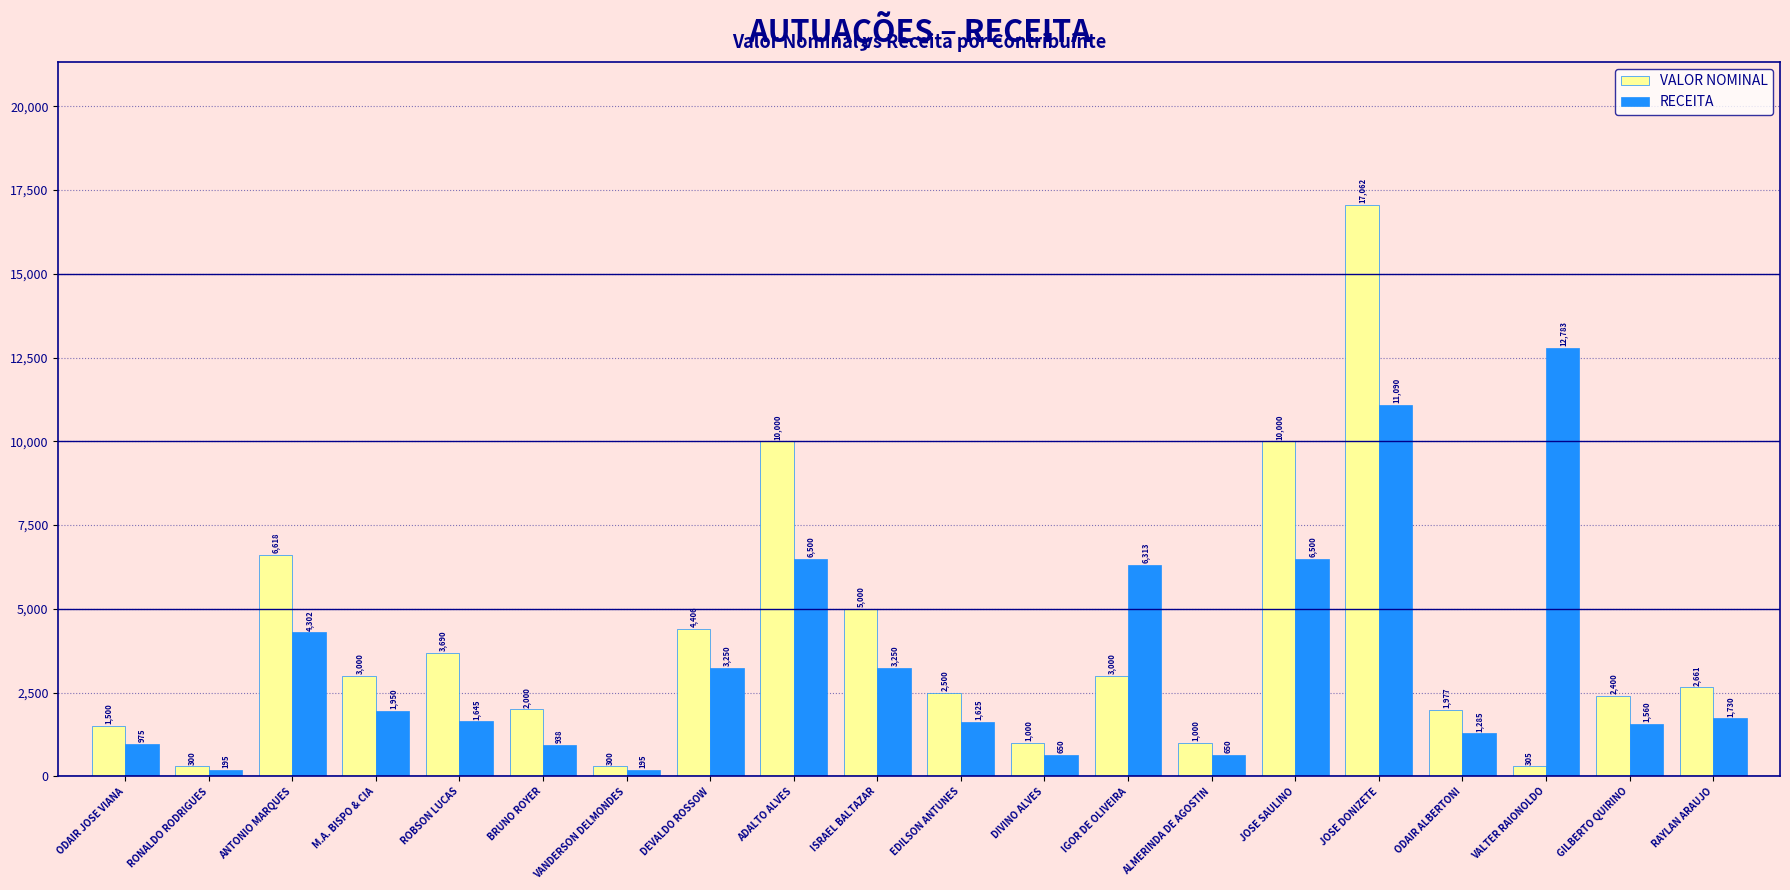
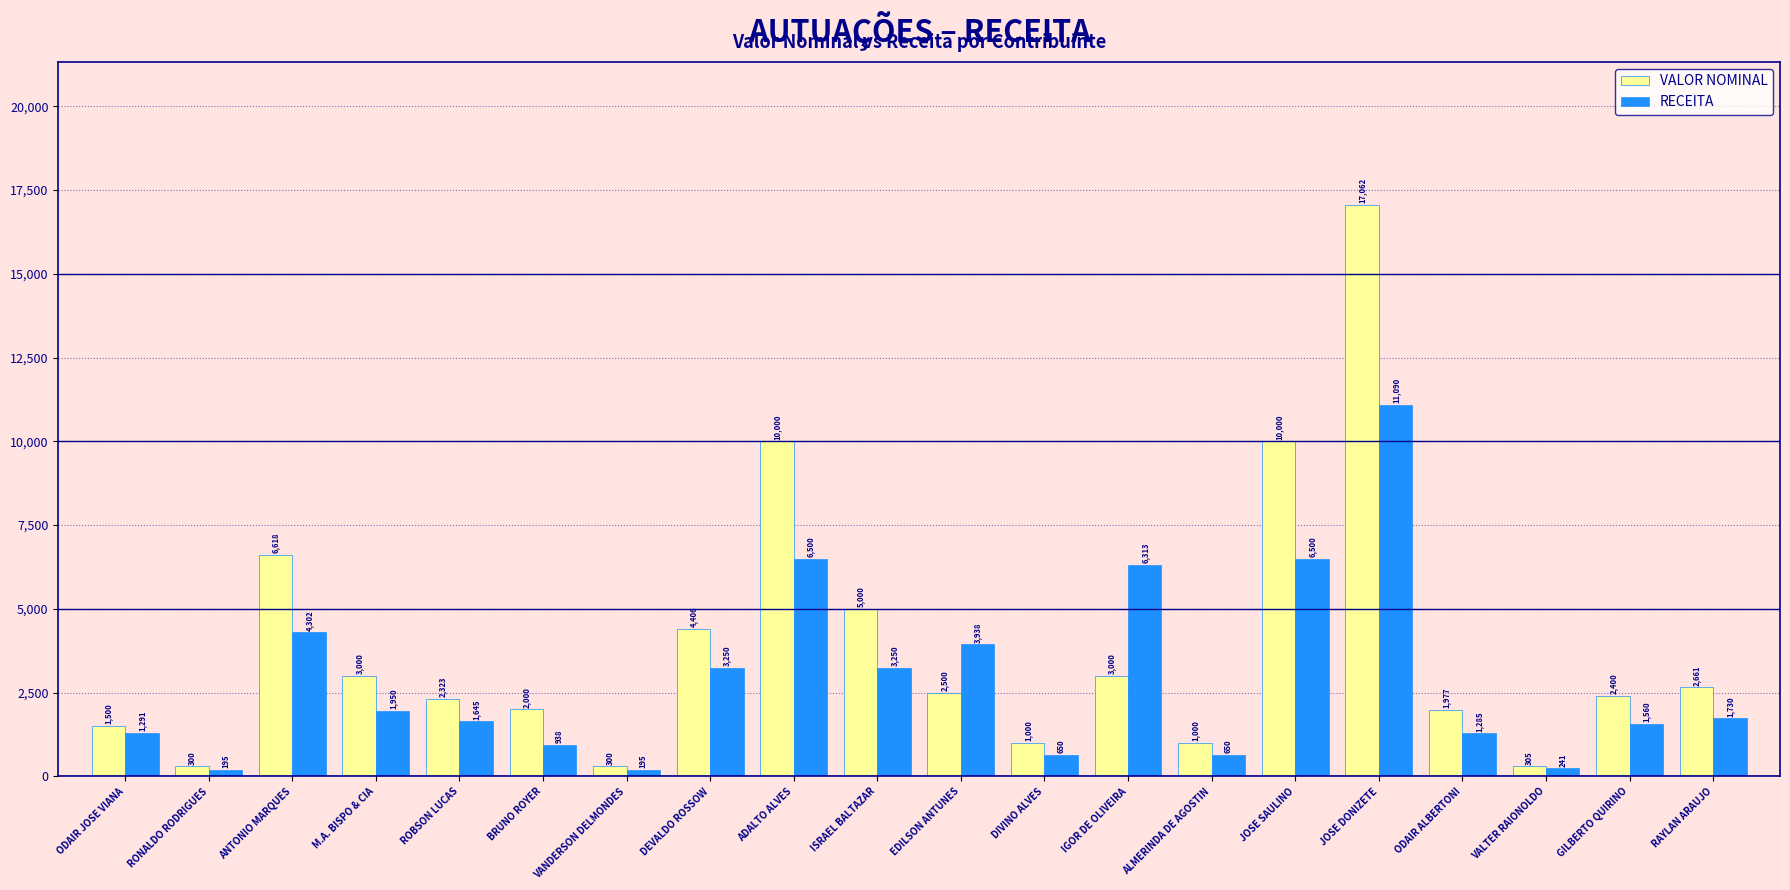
  {
    "VALOR NOMINAL": {
      "ODAIR JOSE VIANA": "1,500",
      "RONALDO RODRIGUES": "300",
      "ANTONIO MARQUES": "6,618",
      "M.A. BISPO & CIA": "3,000",
-     "ROBSON LUCAS": "3,690",
+     "ROBSON LUCAS": "2,323",
      "BRUNO ROYER": "2,000",
      "VANDERSON DELMONDES": "300",
      "DEVALDO ROSSOW": "4,406",
      "ADALTO ALVES": "10,000",
      "ISRAEL BALTAZAR": "5,000",
      "EDILSON ANTUNES": "2,500",
      "DIVINO ALVES": "1,000",
      "IGOR DE OLIVEIRA": "3,000",
      "ALMERINDA DE AGOSTIN": "1,000",
      "JOSE SAULINO": "10,000",
      "JOSE DONIZETE": "17,062",
      "ODAIR ALBERTONI": "1,977",
      "VALTER RAIONOLDO": "305",
      "GILBERTO QUIRINO": "2,400",
      "RAYLAN ARAUJO": "2,661"
    },
    "RECEITA": {
-     "ODAIR JOSE VIANA": "975",
+     "ODAIR JOSE VIANA": "1,291",
      "RONALDO RODRIGUES": "195",
      "ANTONIO MARQUES": "4,302",
      "M.A. BISPO & CIA": "1,950",
      "ROBSON LUCAS": "1,645",
      "BRUNO ROYER": "938",
      "VANDERSON DELMONDES": "195",
      "DEVALDO ROSSOW": "3,250",
      "ADALTO ALVES": "6,500",
      "ISRAEL BALTAZAR": "3,250",
-     "EDILSON ANTUNES": "1,625",
+     "EDILSON ANTUNES": "3,938",
      "DIVINO ALVES": "650",
      "IGOR DE OLIVEIRA": "6,313",
      "ALMERINDA DE AGOSTIN": "650",
      "JOSE SAULINO": "6,500",
      "JOSE DONIZETE": "11,090",
      "ODAIR ALBERTONI": "1,285",
-     "VALTER RAIONOLDO": "12,783",
+     "VALTER RAIONOLDO": "241",
      "GILBERTO QUIRINO": "1,560",
      "RAYLAN ARAUJO": "1,730"
    }
  }
